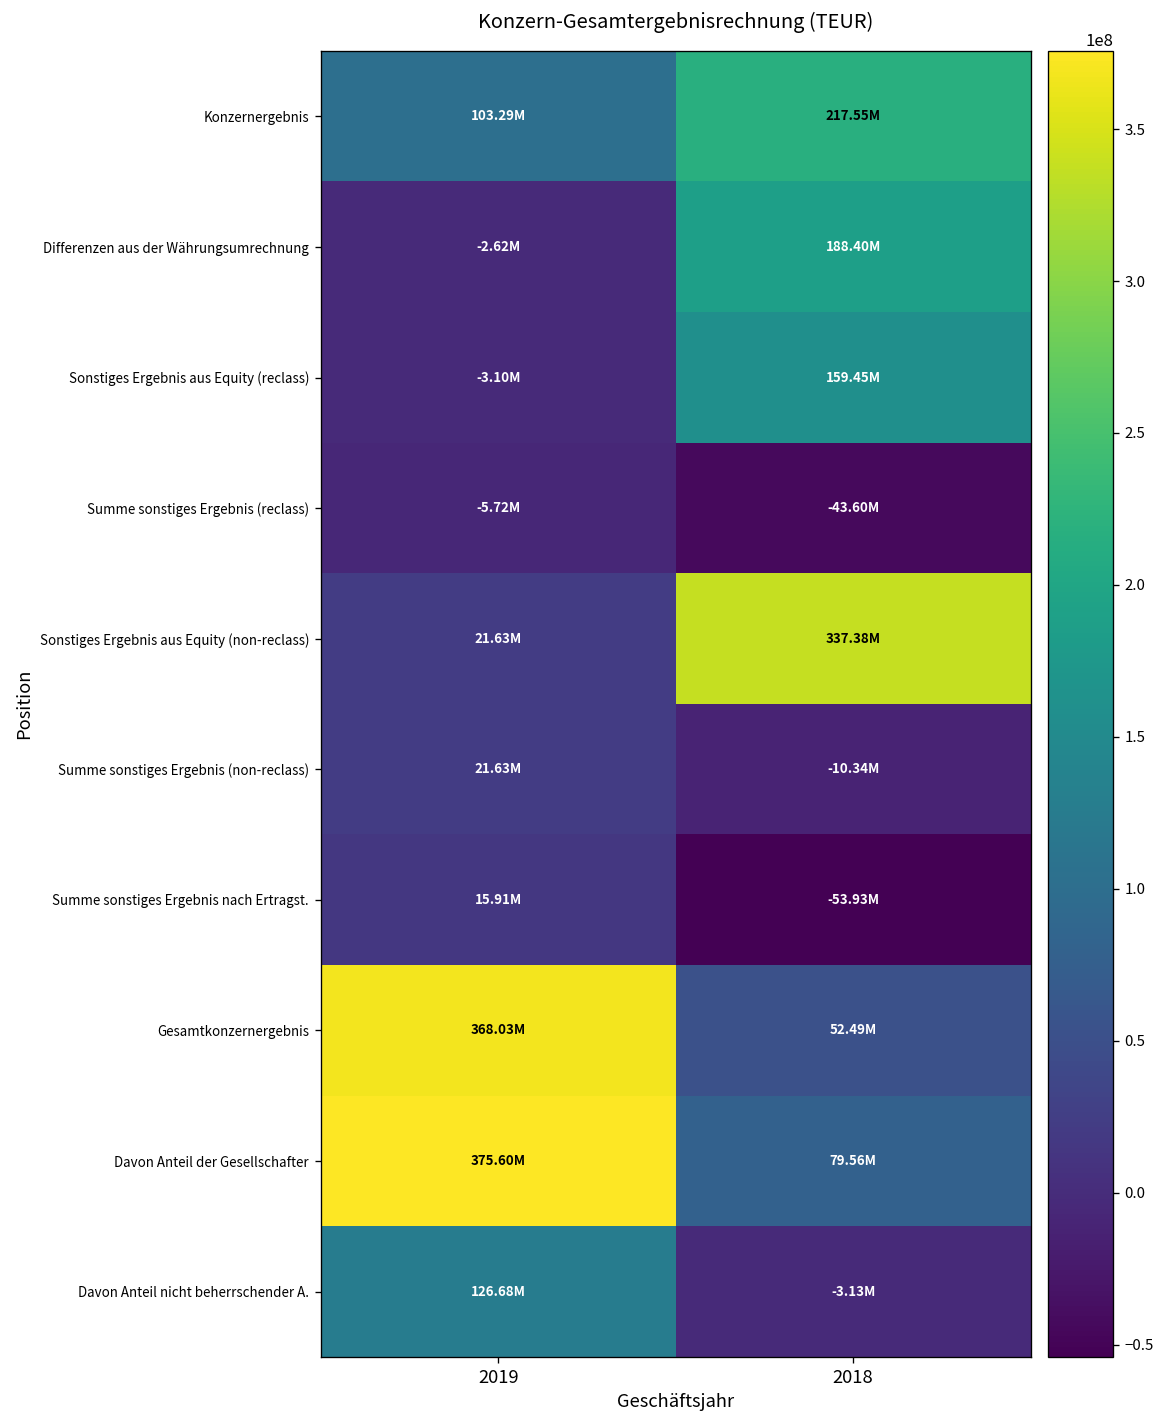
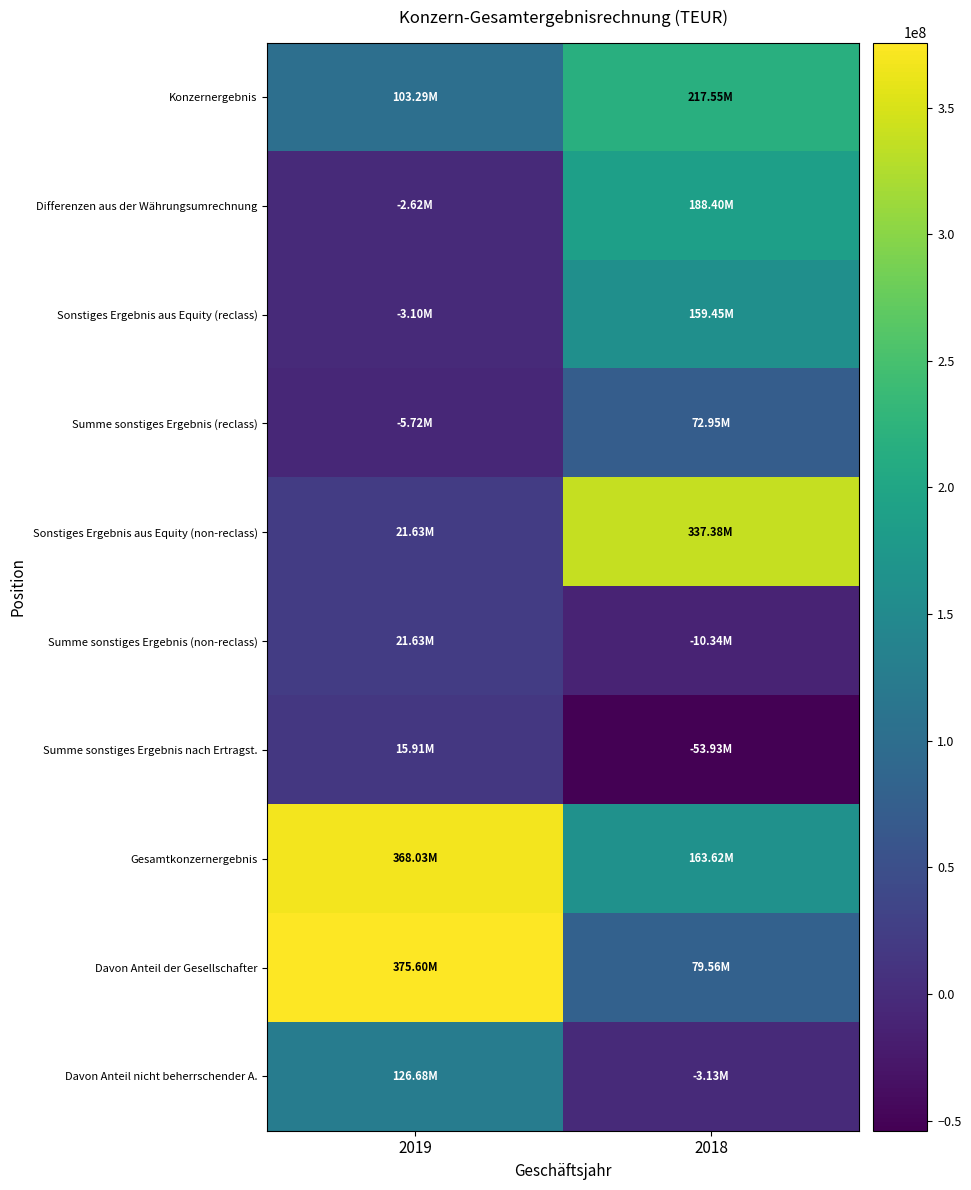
  {
    "Konzernergebnis": {
      "2019": "103.29M",
      "2018": "217.55M"
    },
    "Differenzen aus der Währungsumrechnung": {
      "2019": "-2.62M",
      "2018": "188.40M"
    },
    "Sonstiges Ergebnis aus Equity (reclass)": {
      "2019": "-3.10M",
      "2018": "159.45M"
    },
    "Summe sonstiges Ergebnis (reclass)": {
      "2019": "-5.72M",
-     "2018": "-43.60M"
+     "2018": "72.95M"
    },
    "Sonstiges Ergebnis aus Equity (non-reclass)": {
      "2019": "21.63M",
      "2018": "337.38M"
    },
    "Summe sonstiges Ergebnis (non-reclass)": {
      "2019": "21.63M",
      "2018": "-10.34M"
    },
    "Summe sonstiges Ergebnis nach Ertragst.": {
      "2019": "15.91M",
      "2018": "-53.93M"
    },
    "Gesamtkonzernergebnis": {
      "2019": "368.03M",
-     "2018": "52.49M"
+     "2018": "163.62M"
    },
    "Davon Anteil der Gesellschafter": {
      "2019": "375.60M",
      "2018": "79.56M"
    },
    "Davon Anteil nicht beherrschender A.": {
      "2019": "126.68M",
      "2018": "-3.13M"
    }
  }
